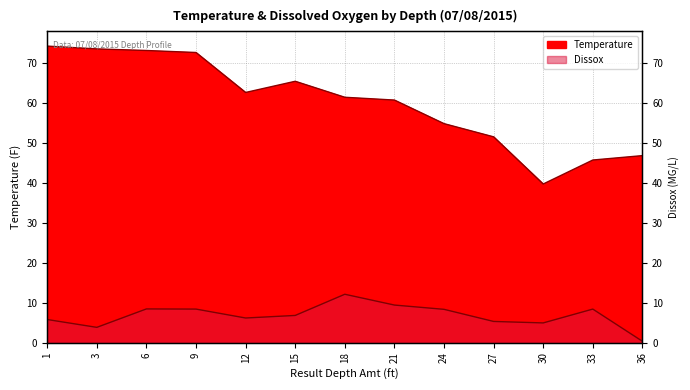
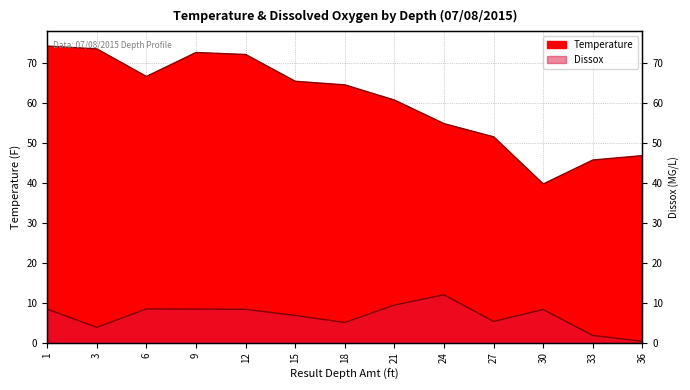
  {
    "Temperature": {
      "1": 74,
-     "6": 73,
+     "6": 67,
      "9": 73,
-     "12": 63,
+     "12": 72,
      "15": 65,
-     "18": 61,
+     "18": 65,
      "21": 61,
      "24": 55,
      "27": 52,
      "30": 40,
      "33": 46,
      "36": 47
    },
    "Dissox": {
-     "1": 6,
+     "1": 8,
      "3": 4,
      "6": 8,
      "9": 8,
-     "12": 6,
+     "12": 8,
      "15": 7,
-     "18": 12,
+     "18": 5,
      "21": 9,
-     "24": 8,
+     "24": 12,
      "27": 5,
-     "30": 5,
-     "33": 8,
+     "30": 8,
+     "33": 2,
      "36": 0
    }
  }
